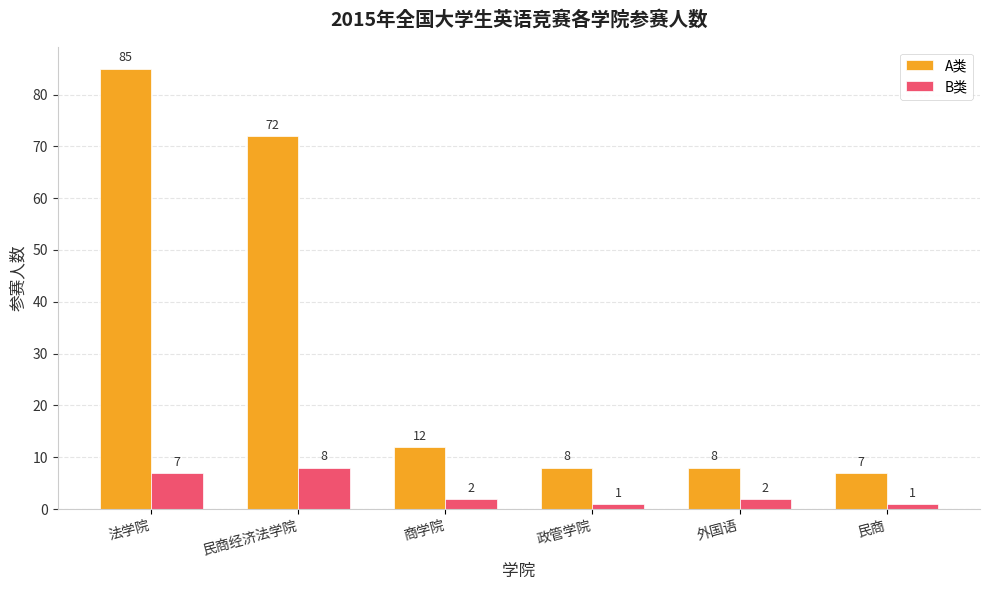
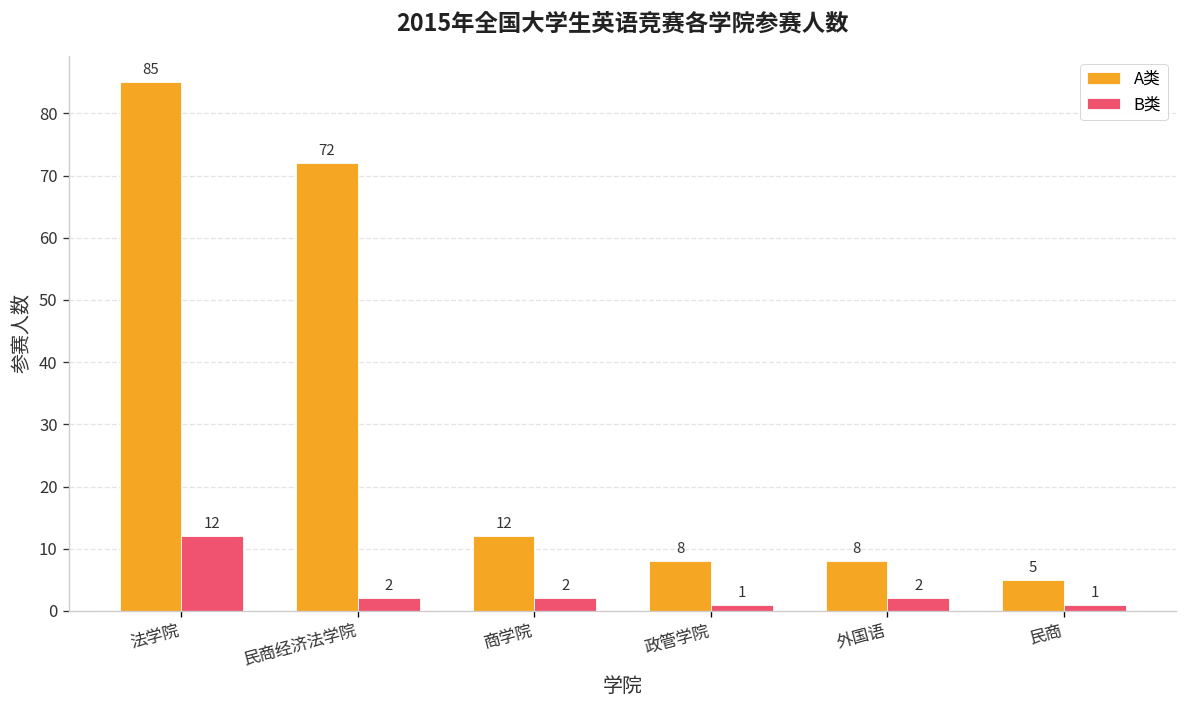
  {
    "A类": {
      "法学院": 85,
      "民商经济法学院": 72,
      "商学院": 12,
      "政管学院": 8,
      "外国语": 8,
-     "民商": 7
+     "民商": 5
    },
    "B类": {
-     "法学院": 7,
-     "民商经济法学院": 8,
+     "法学院": 12,
+     "民商经济法学院": 2,
      "商学院": 2,
      "政管学院": 1,
      "外国语": 2,
      "民商": 1
    }
  }
